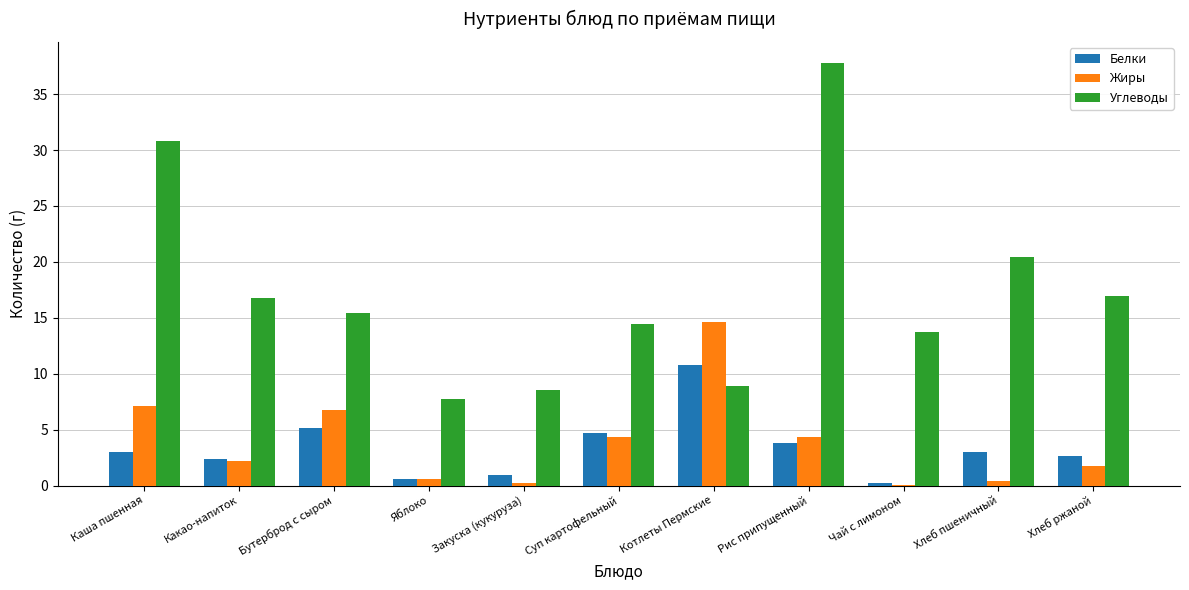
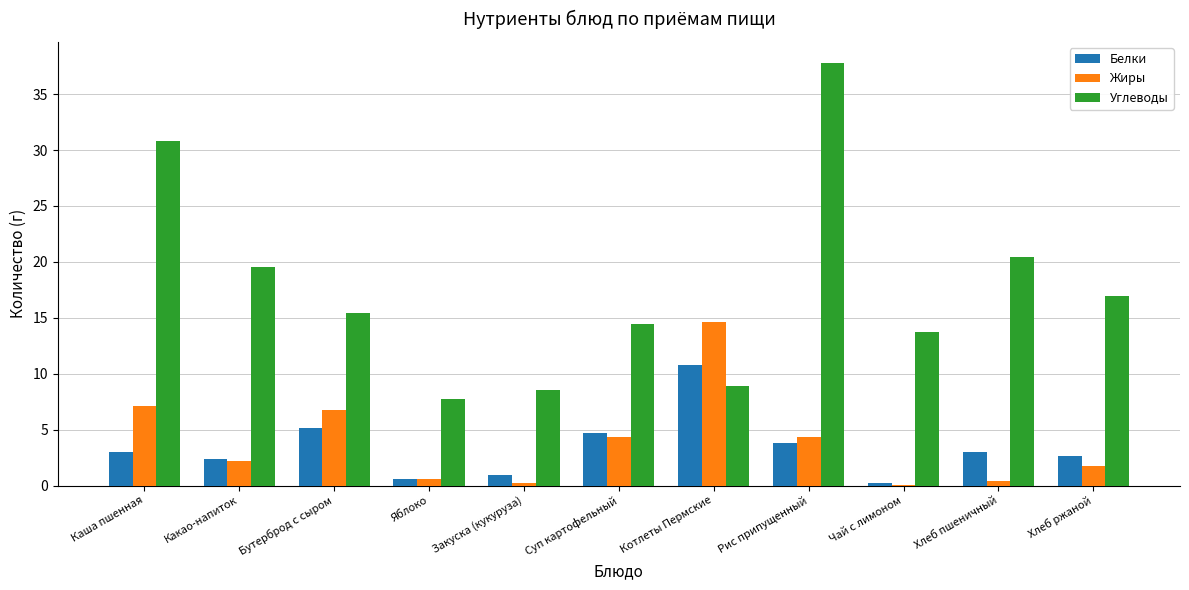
  {
    "Белки": {
      "Каша пшенная": 3.0,
      "Какао-напиток": 2.4,
      "Бутерброд с сыром": 5.2,
      "Яблоко": 0.6,
      "Закуска (кукуруза)": 1.0,
      "Суп картофельный": 4.7,
      "Котлеты Пермские": 10.8,
      "Рис припущенный": 3.8,
      "Чай с лимоном": 0.2,
      "Хлеб пшеничный": 3.0,
      "Хлеб ржаной": 2.6
    },
    "Жиры": {
      "Каша пшенная": 7.1,
      "Какао-напиток": 2.2,
      "Бутерброд с сыром": 6.8,
      "Яблоко": 0.6,
      "Закуска (кукуруза)": 0.2,
      "Суп картофельный": 4.3,
      "Котлеты Пермские": 14.7,
      "Рис припущенный": 4.3,
      "Хлеб пшеничный": 0.4,
      "Хлеб ржаной": 1.8
    },
    "Углеводы": {
      "Каша пшенная": 30.8,
-     "Какао-напиток": 16.8,
+     "Какао-напиток": 19.6,
      "Бутерброд с сыром": 15.4,
      "Яблоко": 7.7,
      "Закуска (кукуруза)": 8.6,
      "Суп картофельный": 14.4,
      "Котлеты Пермские": 8.9,
      "Рис припущенный": 37.8,
      "Чай с лимоном": 13.8,
      "Хлеб пшеничный": 20.4,
      "Хлеб ржаной": 17.0
    }
  }
